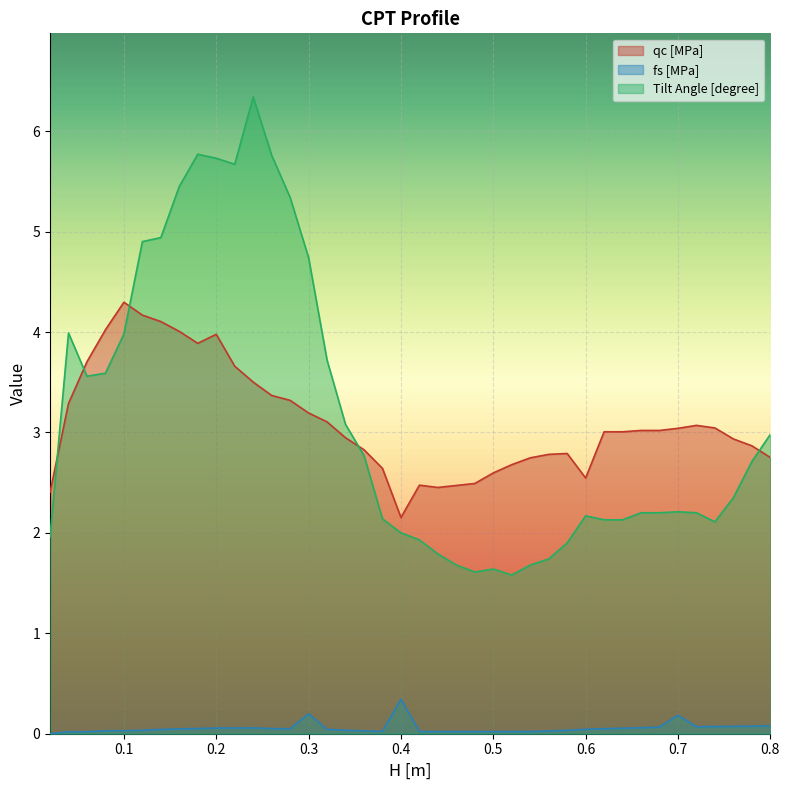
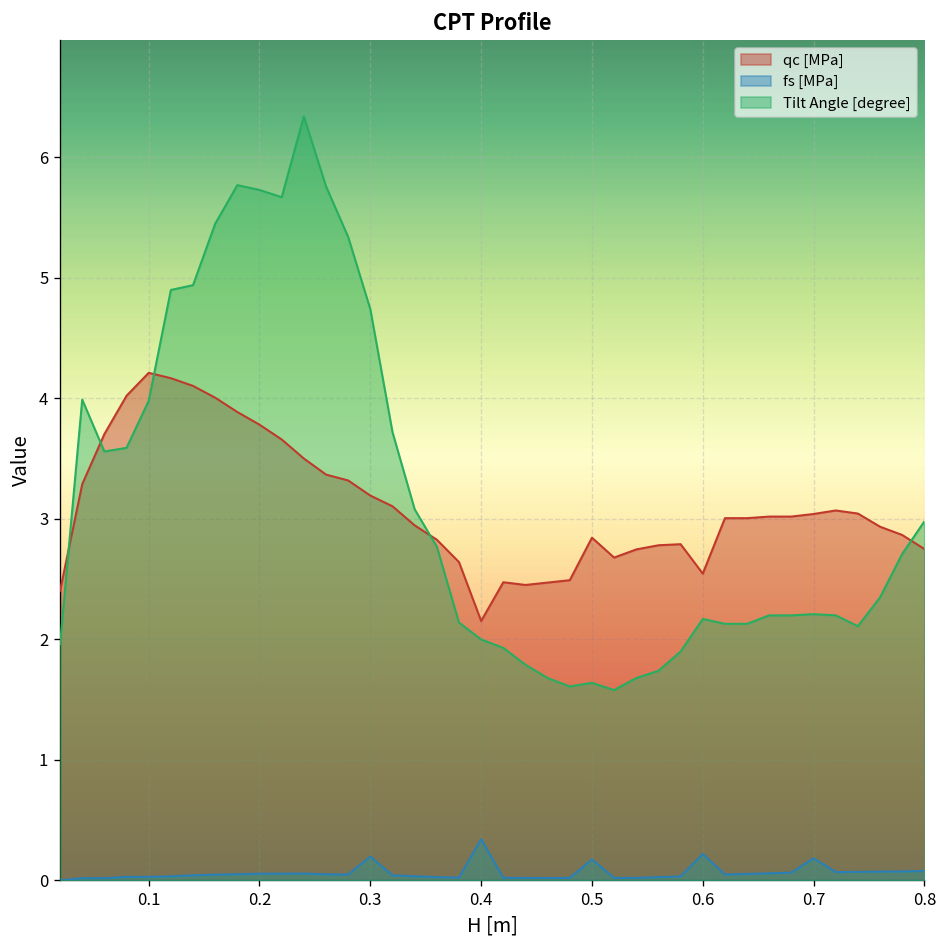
  {
    "qc [MPa]": {
-     "0.1": 4.30,
-     "0.2": 3.98,
+     "0.1": 4.21,
+     "0.2": 3.78,
      "0.3": 3.19,
      "0.4": 2.15,
-     "0.5": 2.60,
+     "0.5": 2.84,
      "0.6": 2.55,
      "0.7": 3.04,
      "0.8": 2.75
    },
    "fs [MPa]": {
      "0.1": 0.03,
      "0.2": 0.06,
      "0.3": 0.20,
      "0.4": 0.34,
-     "0.5": 0.02,
-     "0.6": 0.04,
+     "0.5": 0.17,
+     "0.6": 0.22,
      "0.7": 0.18,
      "0.8": 0.08
    },
    "Tilt Angle [degree]": {
      "0.1": 3.98,
      "0.2": 5.73,
      "0.3": 4.74,
      "0.4": 2.00,
      "0.5": 1.64,
      "0.6": 2.17,
      "0.7": 2.21,
      "0.8": 2.98
    }
  }
